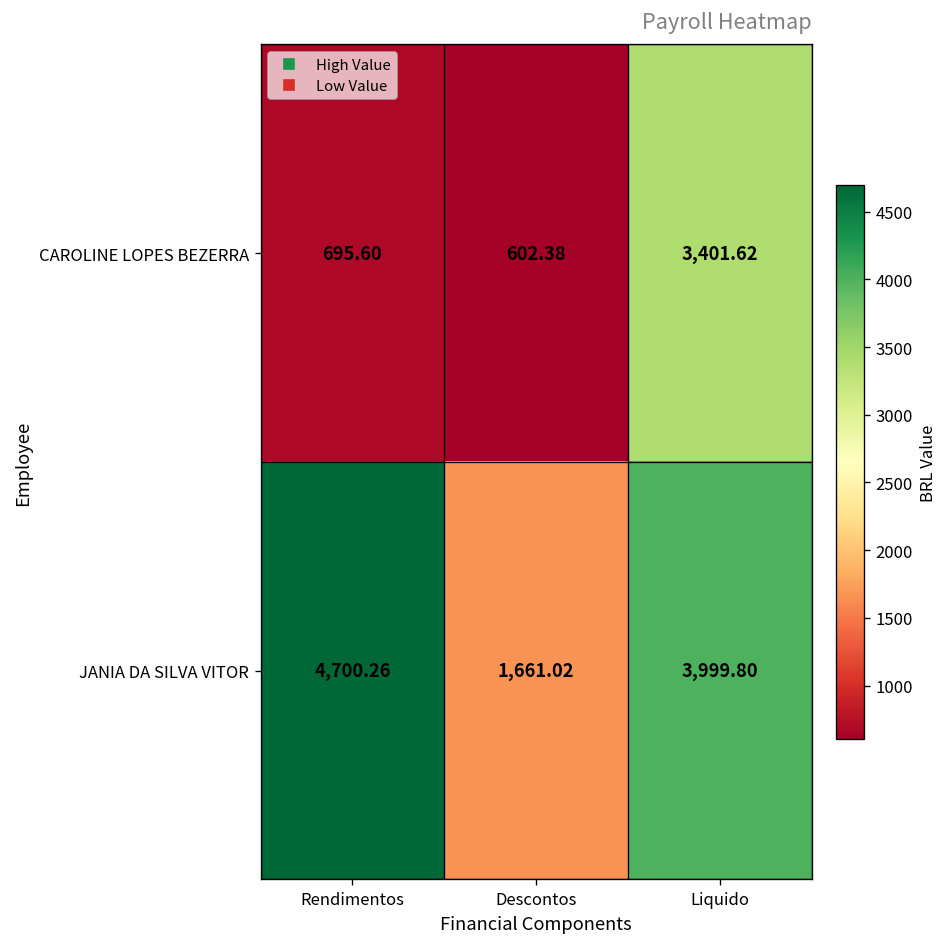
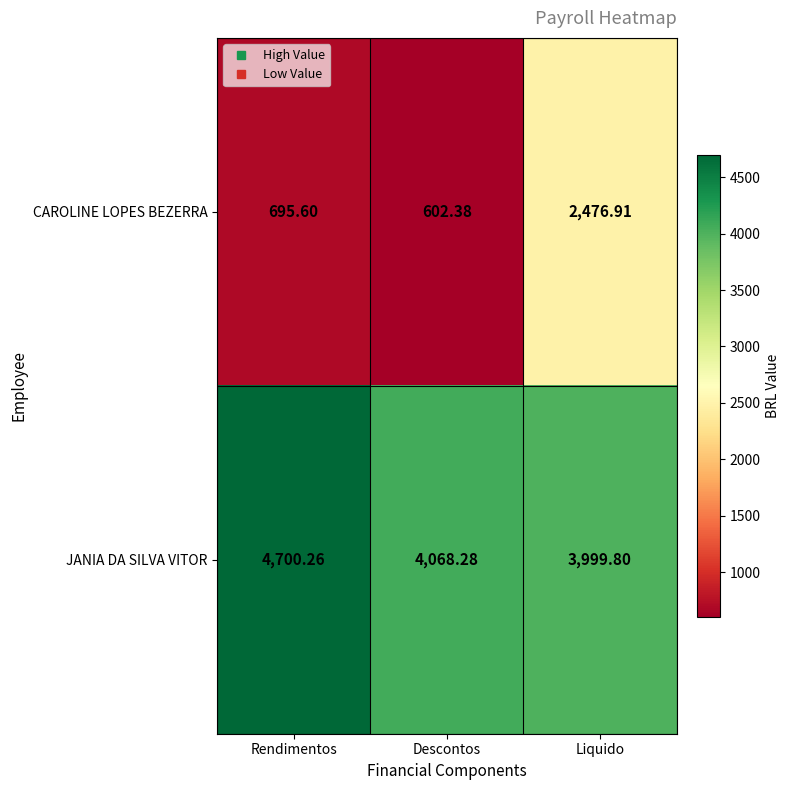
  {
    "CAROLINE LOPES BEZERRA": {
      "Rendimentos": "695.60",
      "Descontos": "602.38",
-     "Liquido": "3,401.62"
+     "Liquido": "2,476.91"
    },
    "JANIA DA SILVA VITOR": {
      "Rendimentos": "4,700.26",
-     "Descontos": "1,661.02",
+     "Descontos": "4,068.28",
      "Liquido": "3,999.80"
    }
  }
